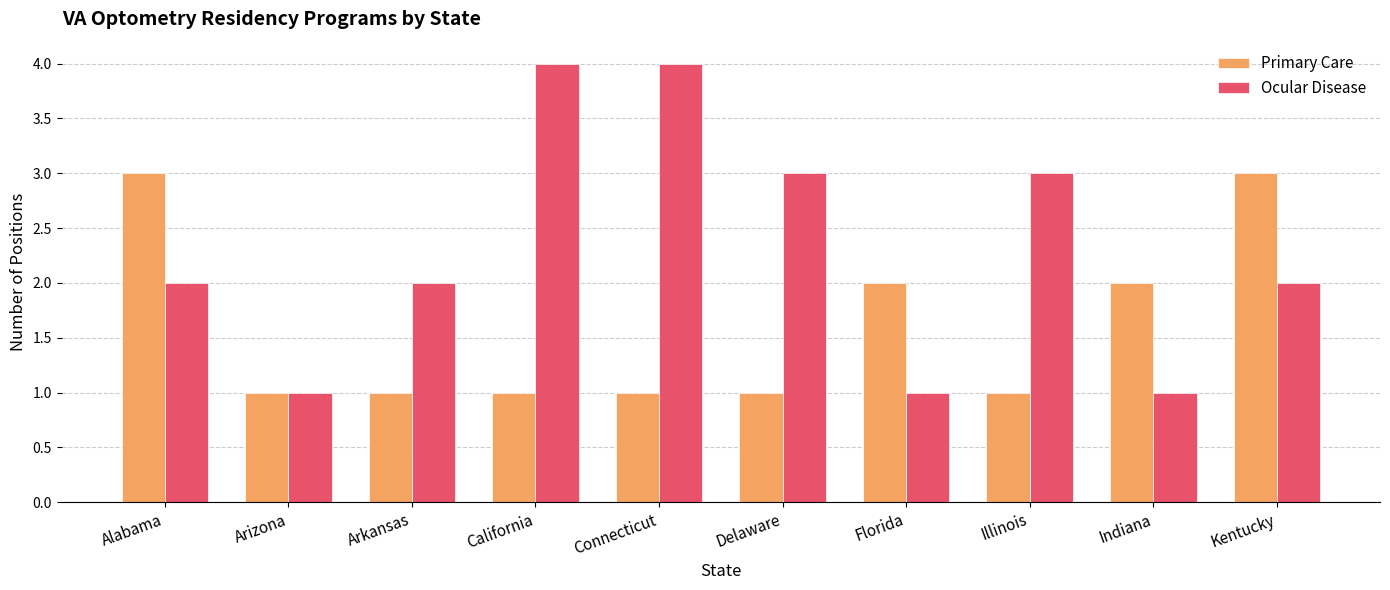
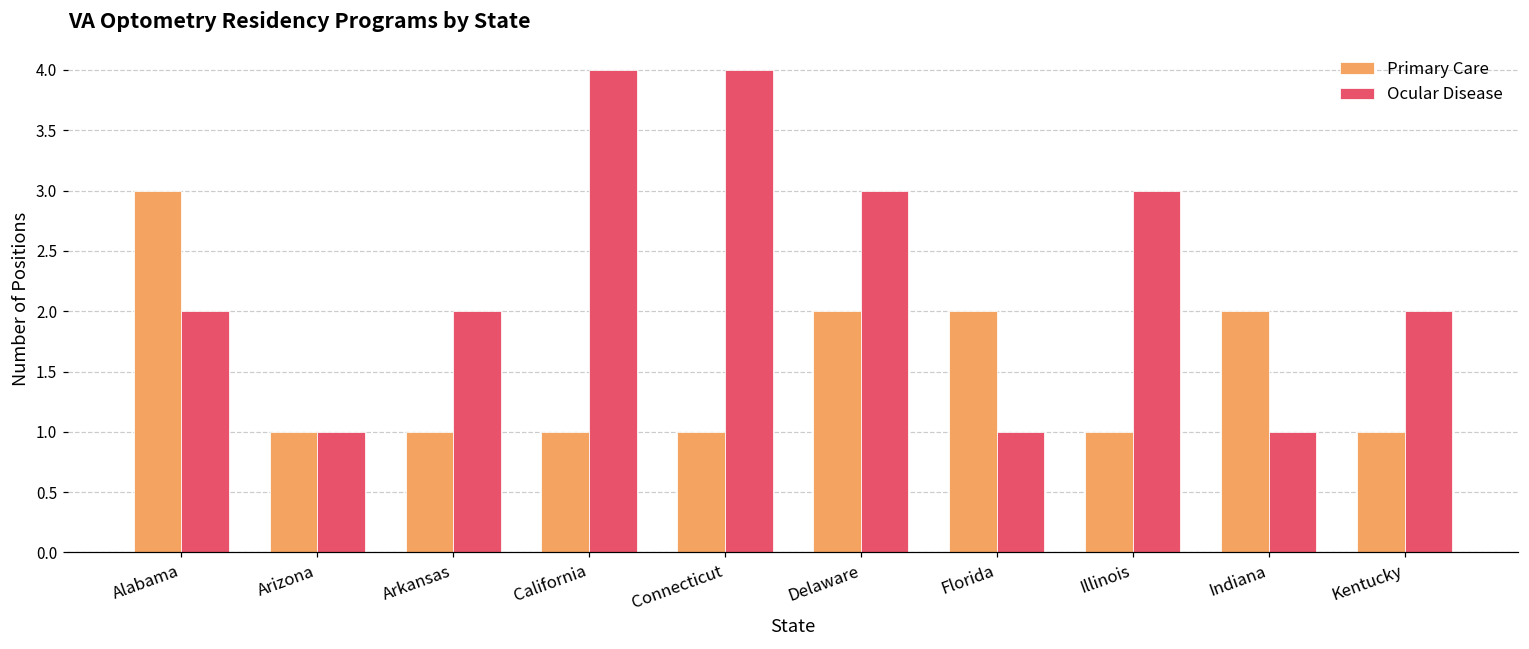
  {
    "Primary Care": {
      "Alabama": 3,
      "Arizona": 1,
      "Arkansas": 1,
      "California": 1,
      "Connecticut": 1,
-     "Delaware": 1,
+     "Delaware": 2,
      "Florida": 2,
      "Illinois": 1,
      "Indiana": 2,
-     "Kentucky": 3
+     "Kentucky": 1
    },
    "Ocular Disease": {
      "Alabama": 2,
      "Arizona": 1,
      "Arkansas": 2,
      "California": 4,
      "Connecticut": 4,
      "Delaware": 3,
      "Florida": 1,
      "Illinois": 3,
      "Indiana": 1,
      "Kentucky": 2
    }
  }
